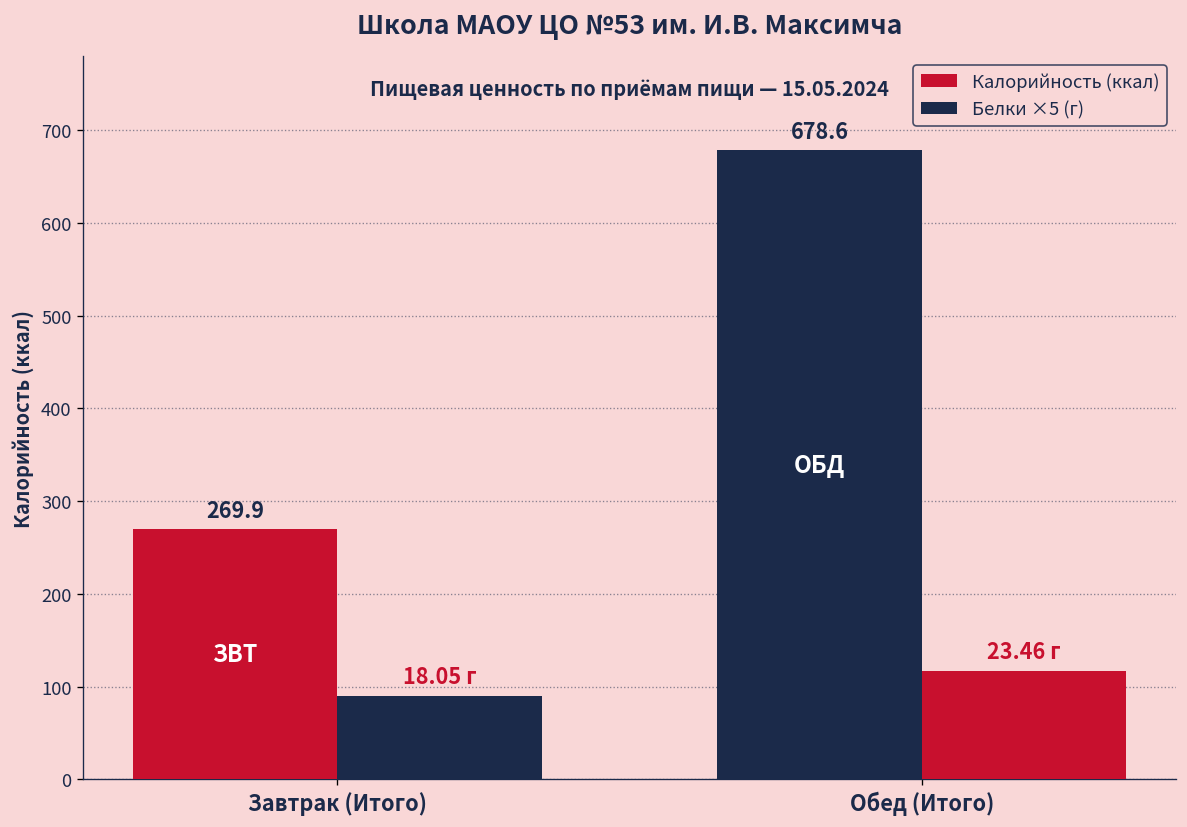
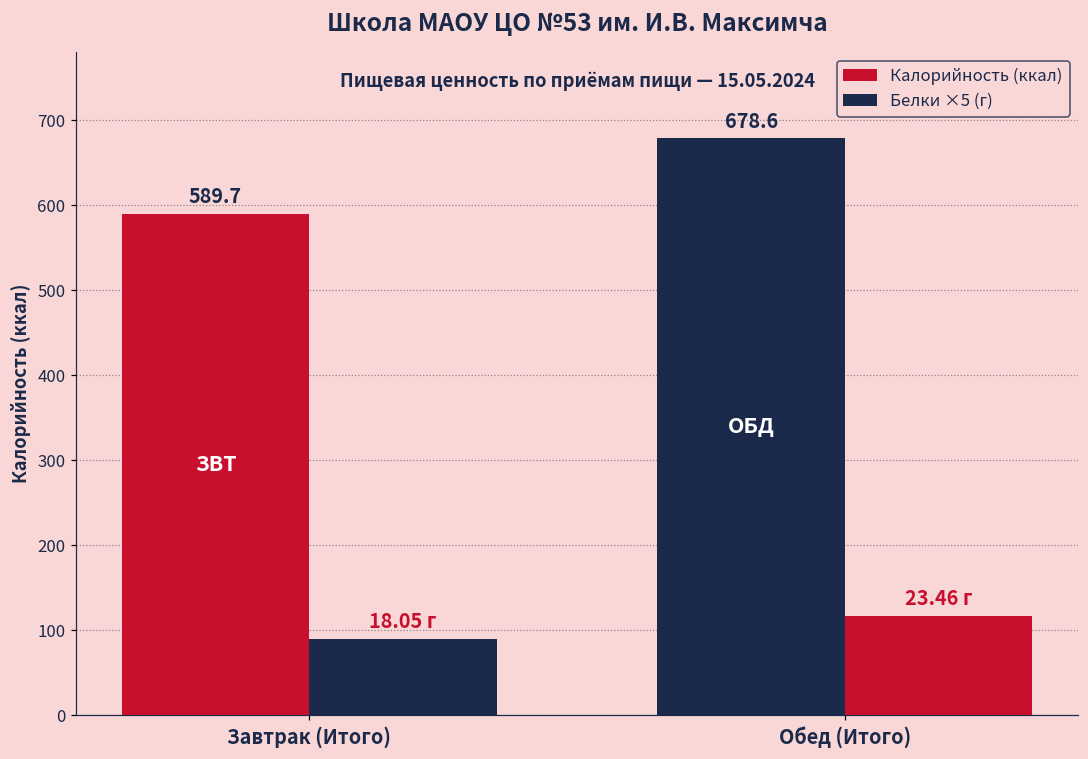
  {
    "Калорийность (ккал)": {
-     "Завтрак (Итого)": 269.9,
+     "Завтрак (Итого)": 589.7,
      "Обед (Итого)": 678.6
    }
  }
